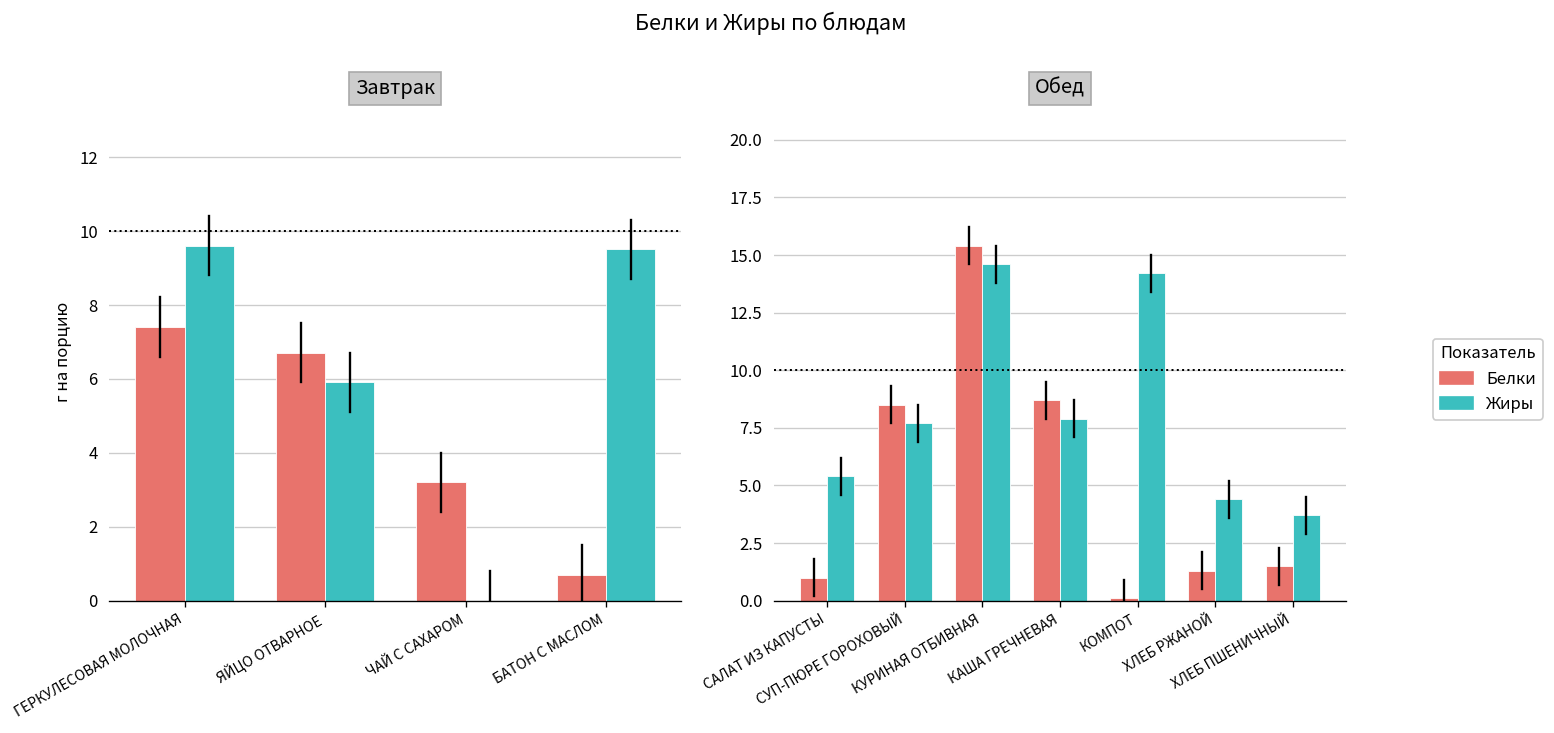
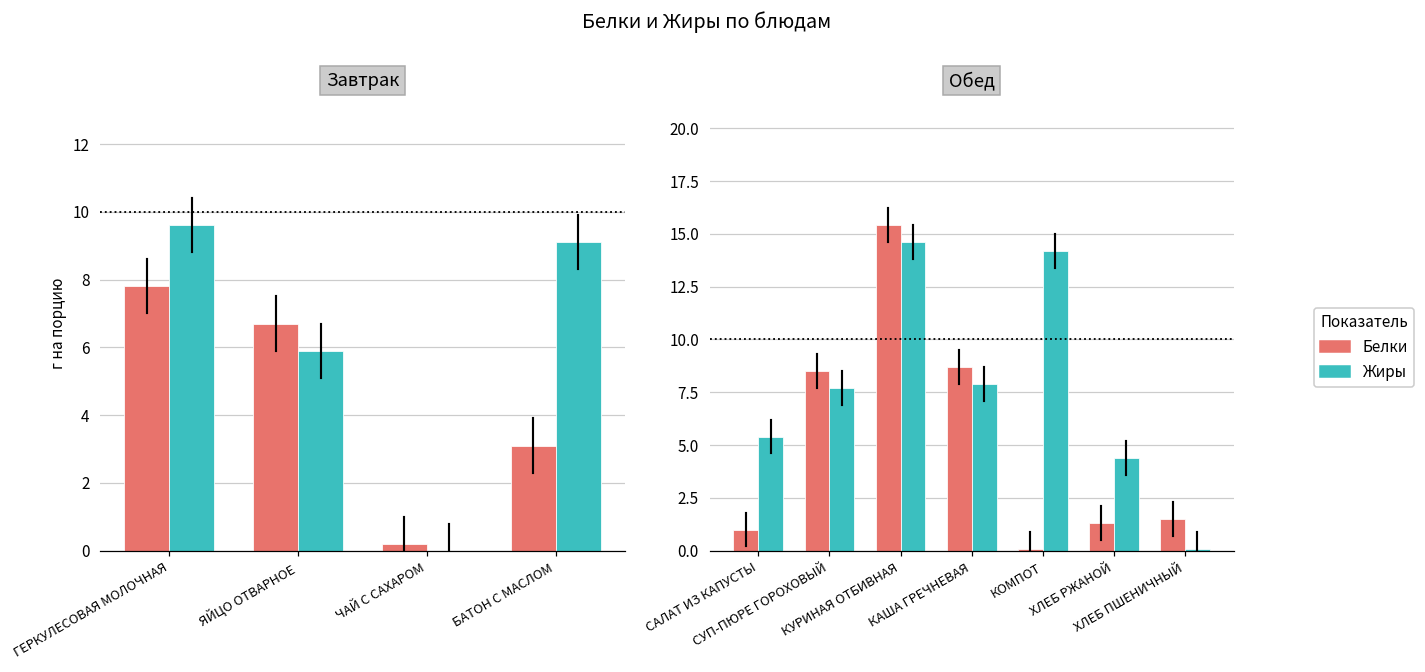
  {
    "Завтрак": {
      "Белки": {
-       "ГЕРКУЛЕСОВАЯ МОЛОЧНАЯ": 7.4,
+       "ГЕРКУЛЕСОВАЯ МОЛОЧНАЯ": 7.8,
        "ЯЙЦО ОТВАРНОЕ": 6.7,
-       "ЧАЙ С САХАРОМ": 3.2,
-       "БАТОН С МАСЛОМ": 0.7
+       "ЧАЙ С САХАРОМ": 0.2,
+       "БАТОН С МАСЛОМ": 3.1
      },
      "Жиры": {
        "ГЕРКУЛЕСОВАЯ МОЛОЧНАЯ": 9.6,
        "ЯЙЦО ОТВАРНОЕ": 5.9,
        "ЧАЙ С САХАРОМ": 0.0,
-       "БАТОН С МАСЛОМ": 9.5
+       "БАТОН С МАСЛОМ": 9.1
      }
    },
    "Обед": {
      "Белки": {
        "САЛАТ ИЗ КАПУСТЫ": 1.0,
        "СУП-ПЮРЕ ГОРОХОВЫЙ": 8.5,
        "КУРИНАЯ ОТБИВНАЯ": 15.4,
        "КАША ГРЕЧНЕВАЯ": 8.7,
        "ХЛЕБ РЖАНОЙ": 1.3,
        "ХЛЕБ ПШЕНИЧНЫЙ": 1.5
      },
      "Жиры": {
        "САЛАТ ИЗ КАПУСТЫ": 5.4,
        "СУП-ПЮРЕ ГОРОХОВЫЙ": 7.7,
        "КУРИНАЯ ОТБИВНАЯ": 14.6,
        "КАША ГРЕЧНЕВАЯ": 7.9,
        "КОМПОТ": 14.2,
        "ХЛЕБ РЖАНОЙ": 4.4,
-       "ХЛЕБ ПШЕНИЧНЫЙ": 3.7
+       "ХЛЕБ ПШЕНИЧНЫЙ": 0.1
      }
    }
  }
